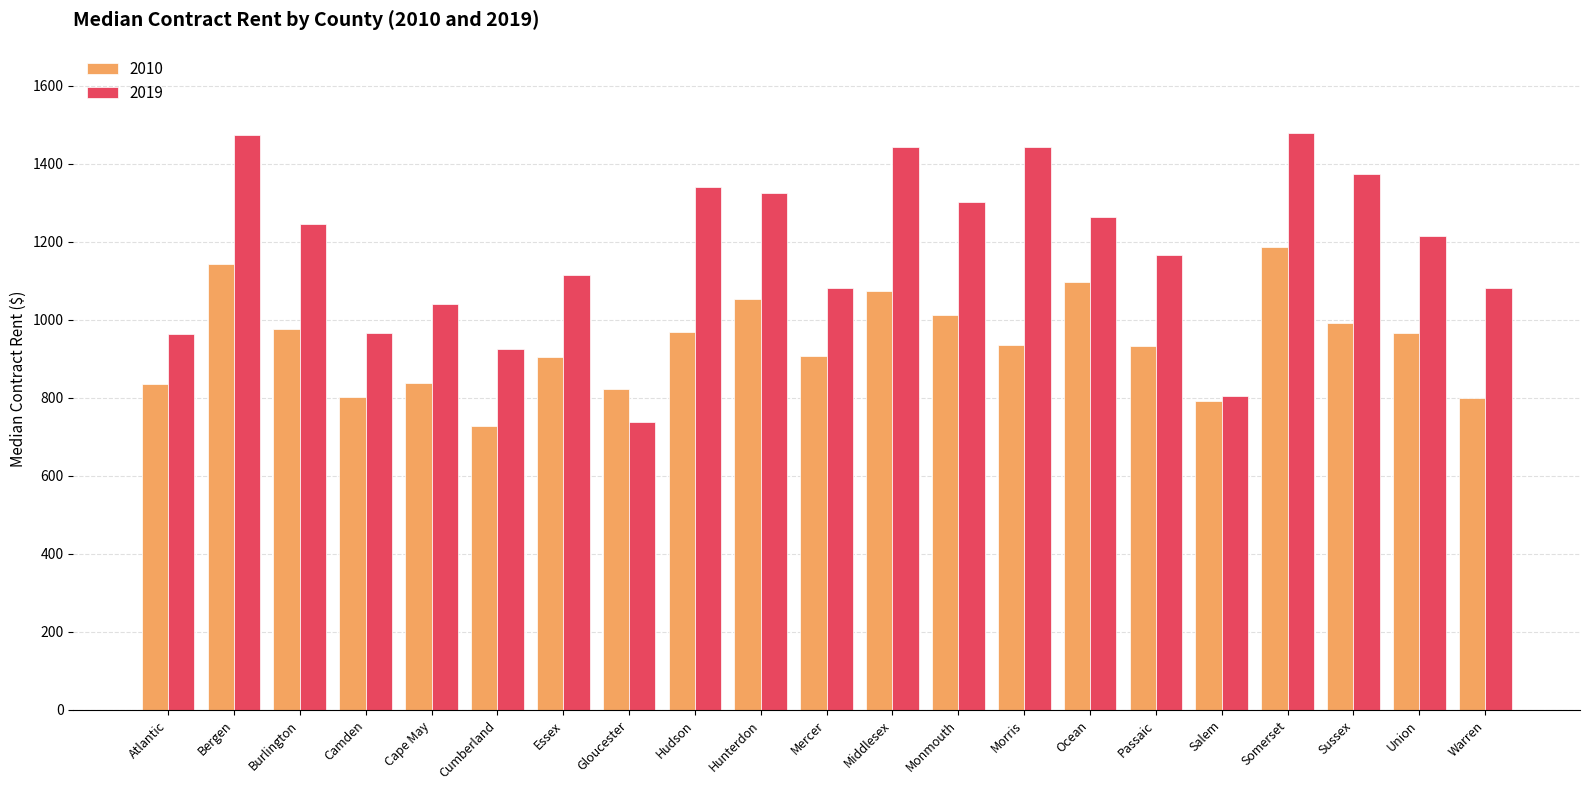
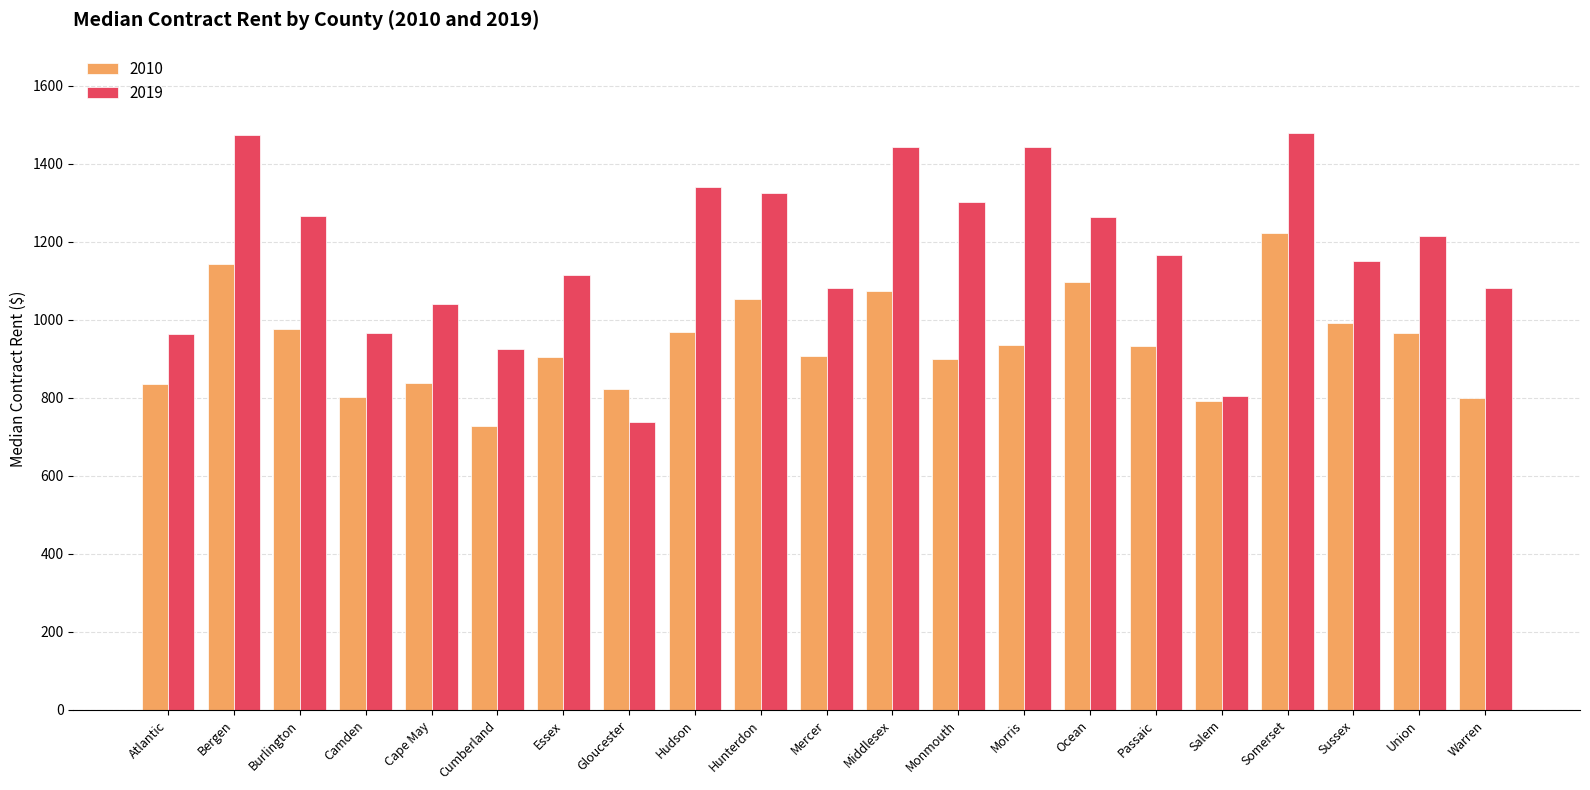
  {
    "2010": {
      "Atlantic": 840,
      "Bergen": 1140,
      "Burlington": 980,
      "Camden": 800,
      "Cape May": 840,
      "Cumberland": 730,
      "Essex": 910,
      "Gloucester": 820,
      "Hudson": 970,
      "Hunterdon": 1050,
      "Mercer": 910,
      "Middlesex": 1080,
-     "Monmouth": 1010,
+     "Monmouth": 900,
      "Morris": 940,
      "Ocean": 1100,
      "Passaic": 930,
      "Salem": 790,
-     "Somerset": 1190,
+     "Somerset": 1220,
      "Sussex": 990,
      "Union": 970,
      "Warren": 800
    },
    "2019": {
      "Atlantic": 960,
      "Bergen": 1480,
-     "Burlington": 1250,
+     "Burlington": 1270,
      "Camden": 970,
      "Cape May": 1040,
      "Cumberland": 930,
      "Essex": 1120,
      "Gloucester": 740,
      "Hudson": 1340,
      "Hunterdon": 1330,
      "Mercer": 1080,
      "Middlesex": 1440,
      "Monmouth": 1300,
      "Morris": 1440,
      "Ocean": 1260,
      "Passaic": 1170,
      "Salem": 810,
      "Somerset": 1480,
-     "Sussex": 1370,
+     "Sussex": 1150,
      "Union": 1220,
      "Warren": 1080
    }
  }
